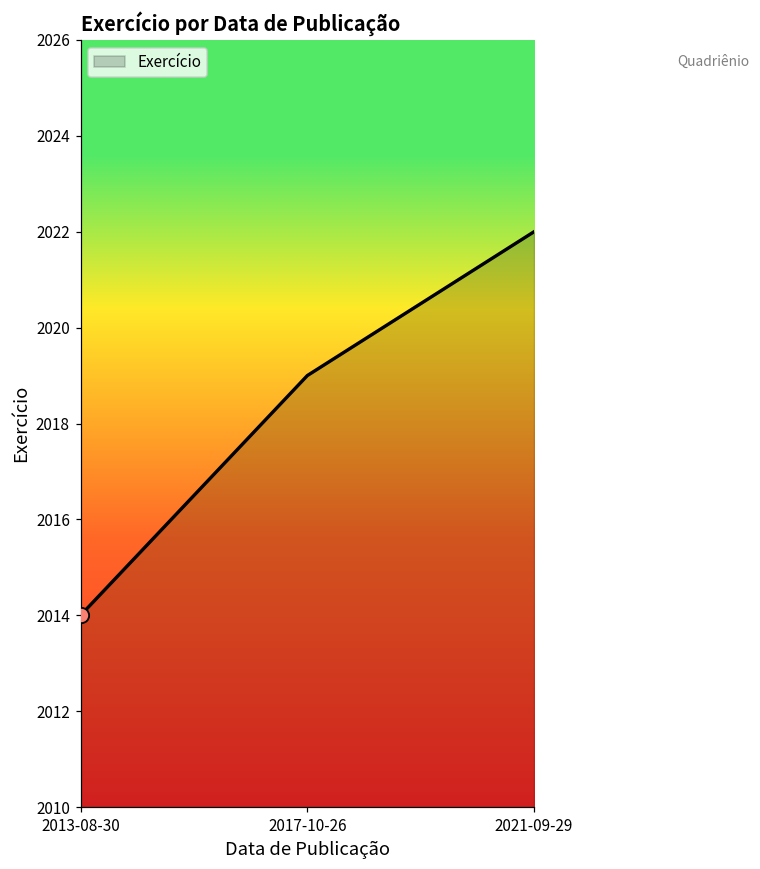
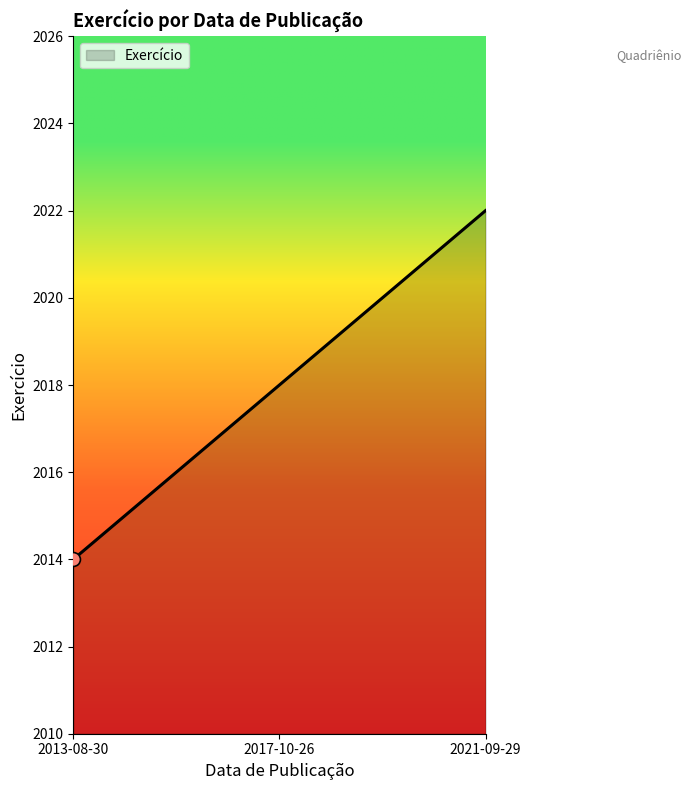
  {
    "Exercício": {
-     "2017-10-26": 2019,
+     "2017-10-26": 2018,
      "2021-09-29": 2022
    }
  }
